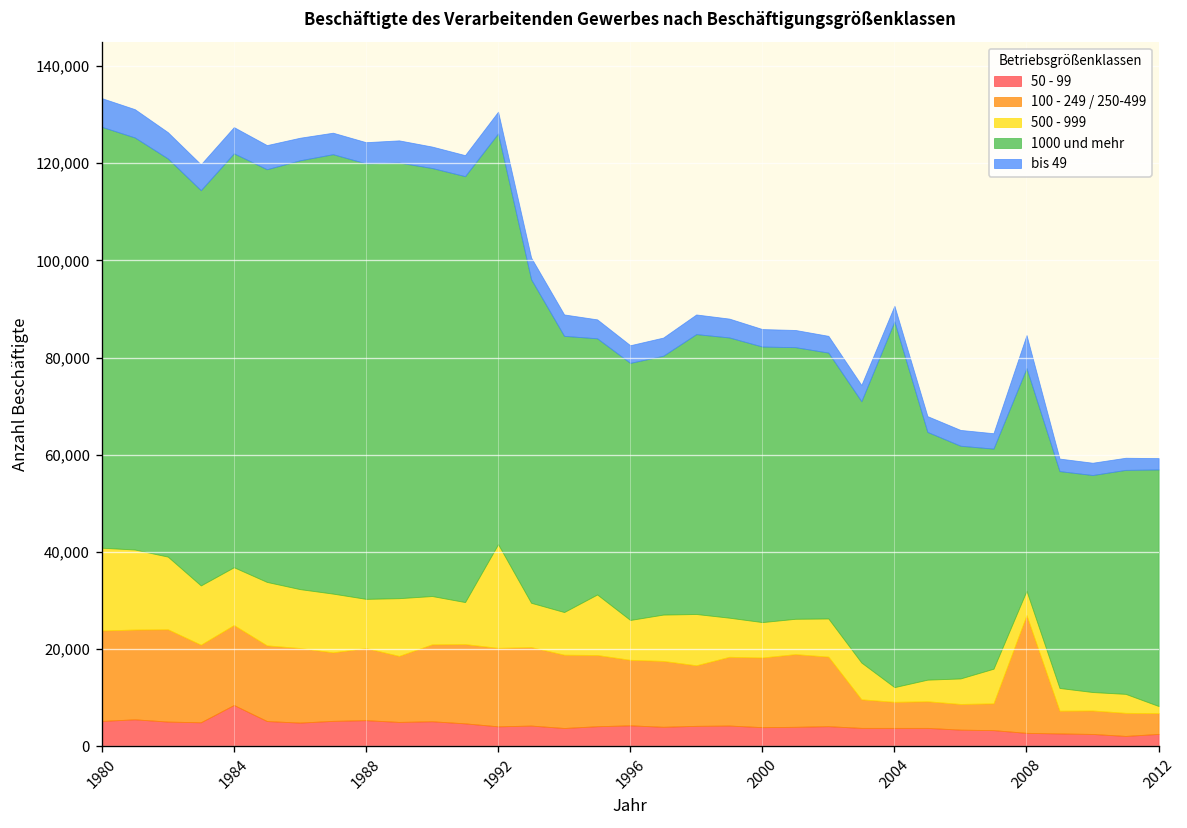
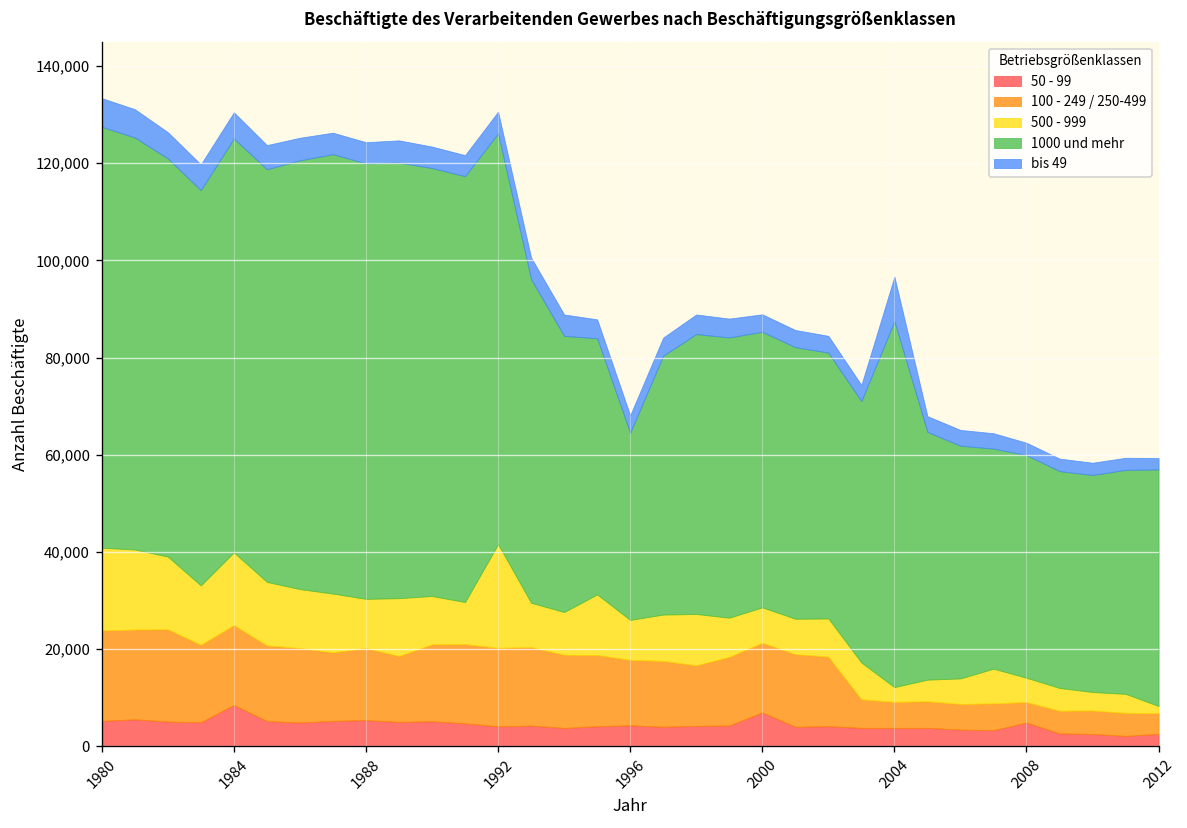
  {
    "50 - 99": {
      "1980": "5,000",
      "1984": "8,000",
      "1988": "5,000",
      "1992": "4,000",
      "1996": "4,000",
-     "2000": "4,000",
+     "2000": "7,000",
      "2004": "4,000",
-     "2008": "3,000",
+     "2008": "5,000",
      "2012": "3,000"
    },
    "100 - 249 / 250-499": {
      "1980": "19,000",
      "1984": "16,000",
      "1988": "15,000",
      "1992": "16,000",
      "1996": "13,000",
      "2000": "14,000",
      "2004": "5,000",
-     "2008": "24,000",
+     "2008": "4,000",
      "2012": "4,000"
    },
    "500 - 999": {
      "1980": "17,000",
-     "1984": "12,000",
+     "1984": "15,000",
      "1988": "10,000",
      "1992": "21,000",
      "1996": "8,000",
      "2000": "7,000",
      "2004": "3,000",
      "2008": "5,000",
      "2012": "1,000"
    },
    "1000 und mehr": {
      "1980": "87,000",
      "1984": "85,000",
      "1988": "90,000",
      "1992": "85,000",
-     "1996": "53,000",
+     "1996": "39,000",
      "2000": "57,000",
      "2004": "75,000",
      "2008": "46,000",
      "2012": "49,000"
    },
    "bis 49": {
      "1980": "6,000",
      "1984": "5,000",
      "1988": "4,000",
      "1992": "4,000",
      "1996": "4,000",
      "2000": "4,000",
-     "2004": "3,000",
-     "2008": "7,000",
+     "2004": "9,000",
+     "2008": "3,000",
      "2012": "2,000"
    }
  }
